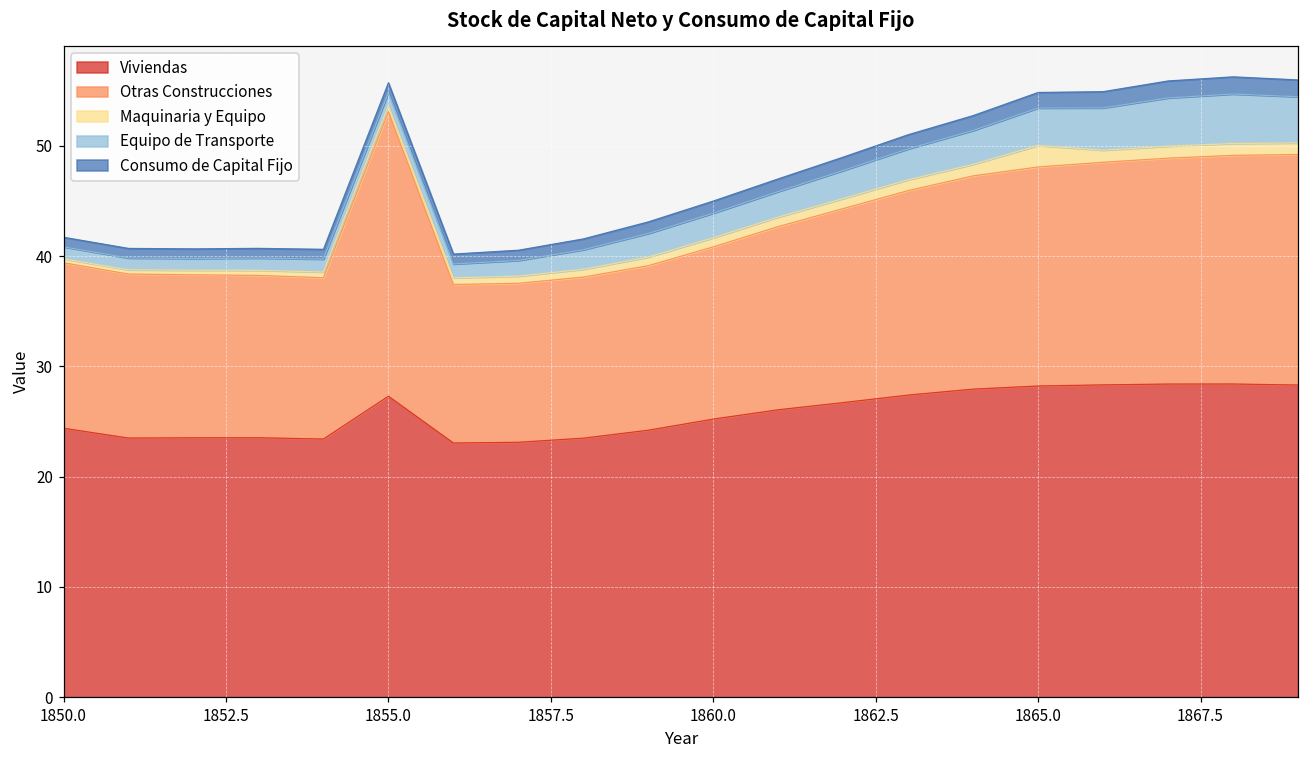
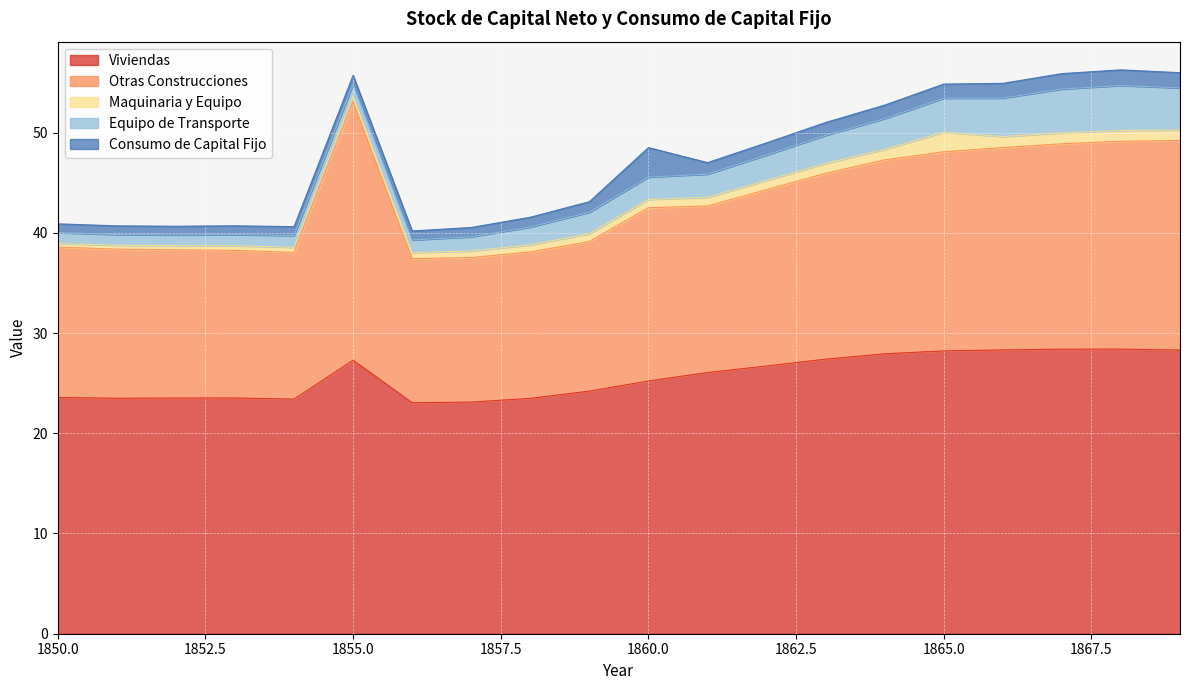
  {
    "Viviendas": {
-     "1850.0": 24.4,
+     "1850.0": 23.6,
      "1855.0": 27.3,
      "1860.0": 25.2,
      "1865.0": 28.2
    },
    "Otras Construcciones": {
      "1850.0": 15.0,
      "1855.0": 25.8,
-     "1860.0": 15.6,
+     "1860.0": 17.3,
      "1865.0": 19.9
    },
    "Maquinaria y Equipo": {
      "1850.0": 0.4,
      "1855.0": 0.6,
      "1860.0": 0.8,
      "1865.0": 1.9
    },
    "Equipo de Transporte": {
      "1850.0": 1.1,
      "1855.0": 1.2,
      "1860.0": 2.2,
      "1865.0": 3.4
    },
    "Consumo de Capital Fijo": {
      "1850.0": 0.9,
      "1855.0": 0.9,
-     "1860.0": 1.1,
+     "1860.0": 2.9,
      "1865.0": 1.4
    }
  }
